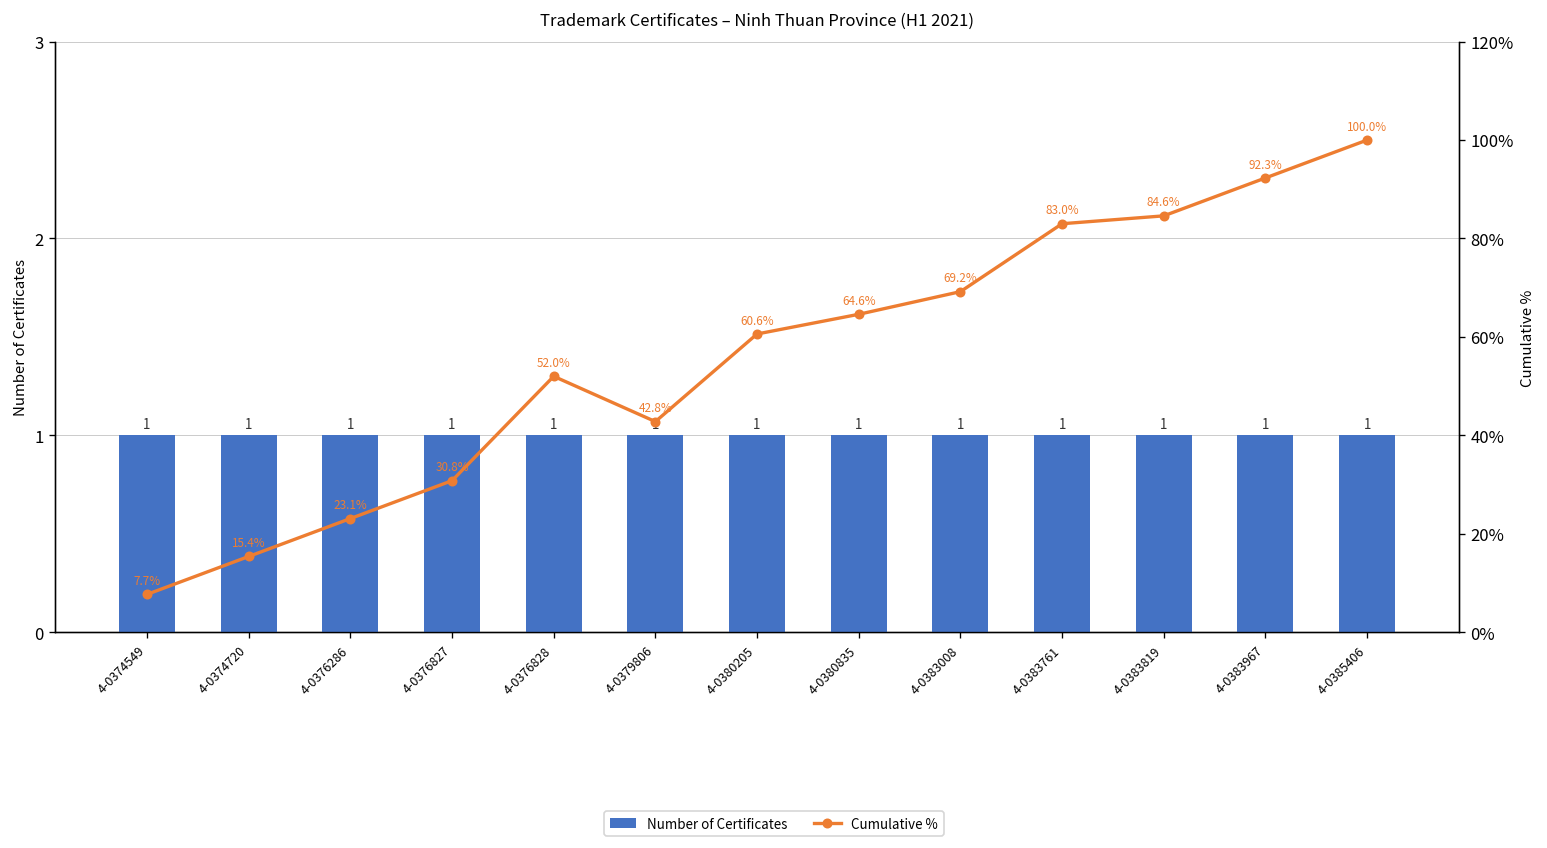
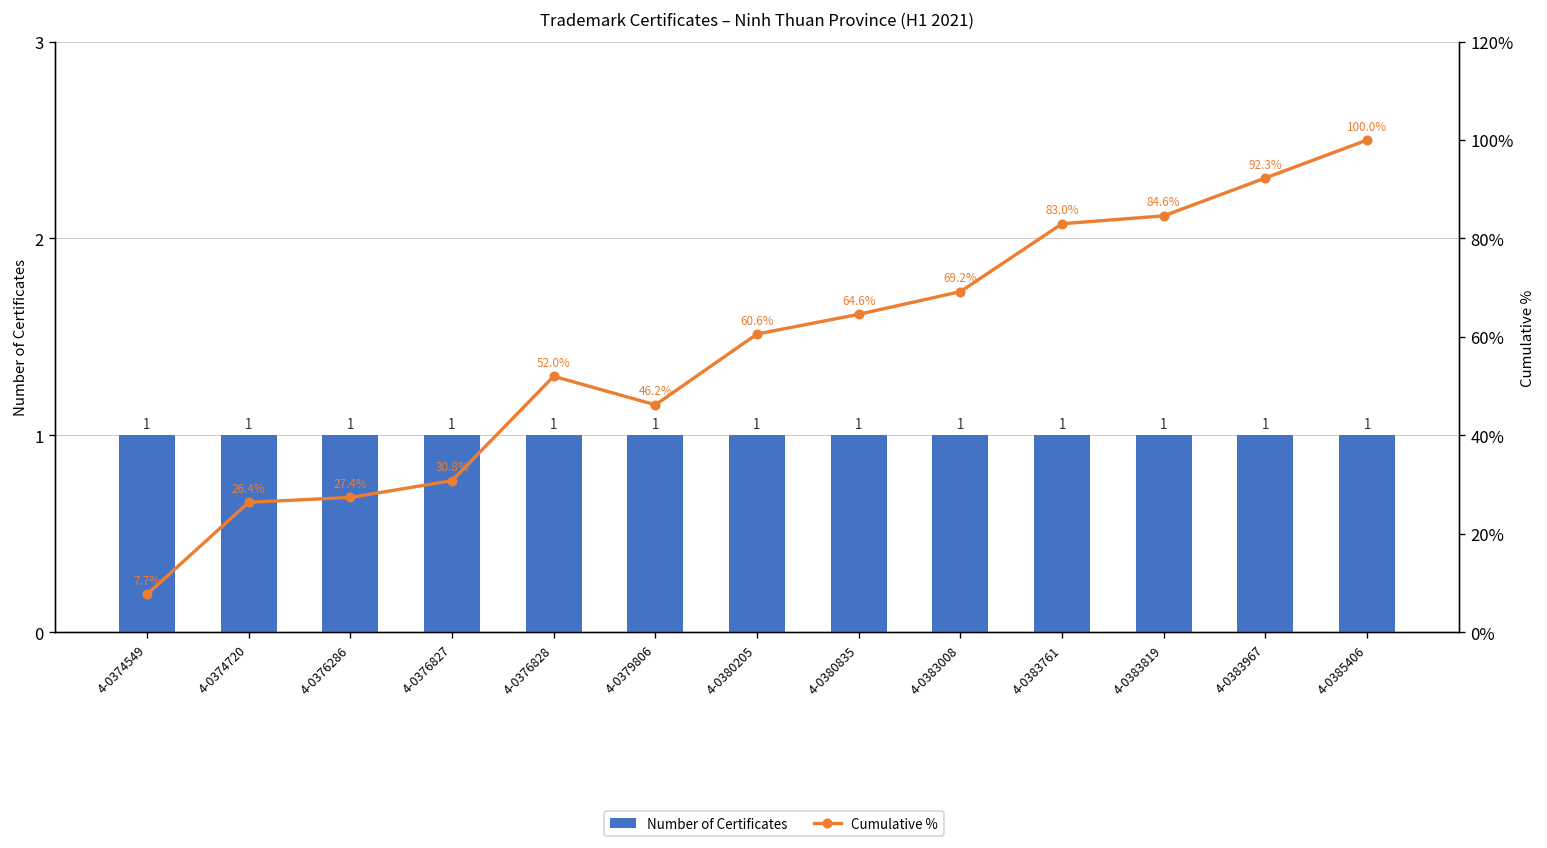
  {
    "Number of Certificates": {
      "4-0374549": "1",
      "4-0374720": "1",
      "4-0376286": "1",
      "4-0376827": "1",
      "4-0376828": "1",
      "4-0380205": "1",
      "4-0380835": "1",
      "4-0383008": "1",
      "4-0383761": "1",
      "4-0383819": "1",
      "4-0383967": "1",
      "4-0385406": "1"
    },
    "Cumulative %": {
      "4-0374549": "7.7%",
-     "4-0374720": "15.4%",
-     "4-0376286": "23.1%",
+     "4-0374720": "26.4%",
+     "4-0376286": "27.4%",
      "4-0376827": "30.8%",
      "4-0376828": "52.0%",
-     "4-0379806": "42.8%",
+     "4-0379806": "46.2%",
      "4-0380205": "60.6%",
      "4-0380835": "64.6%",
      "4-0383008": "69.2%",
      "4-0383761": "83.0%",
      "4-0383819": "84.6%",
      "4-0383967": "92.3%",
      "4-0385406": "100.0%"
    }
  }
